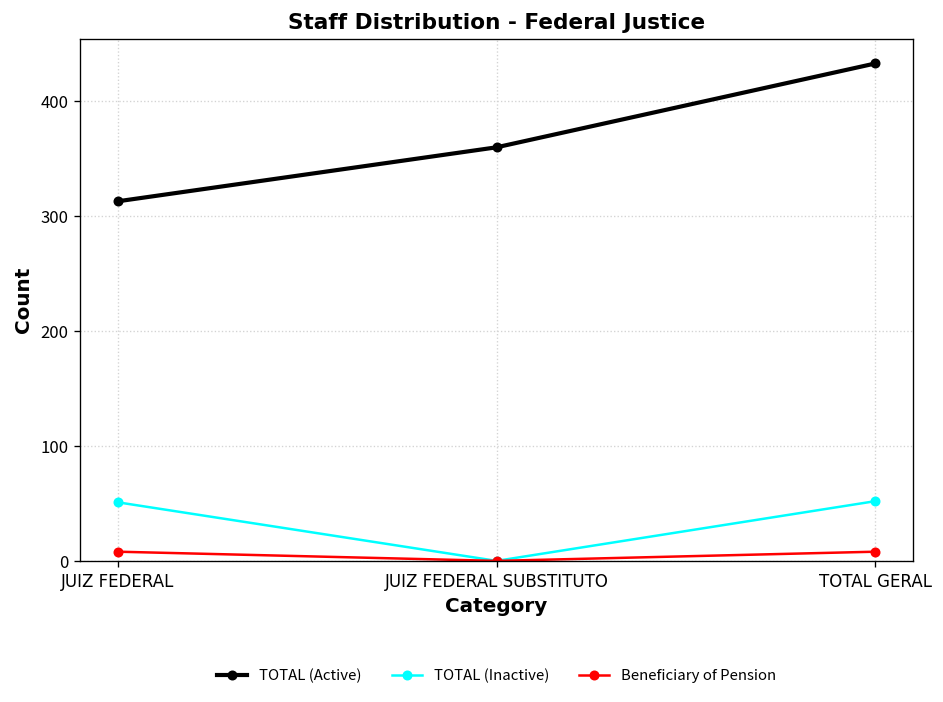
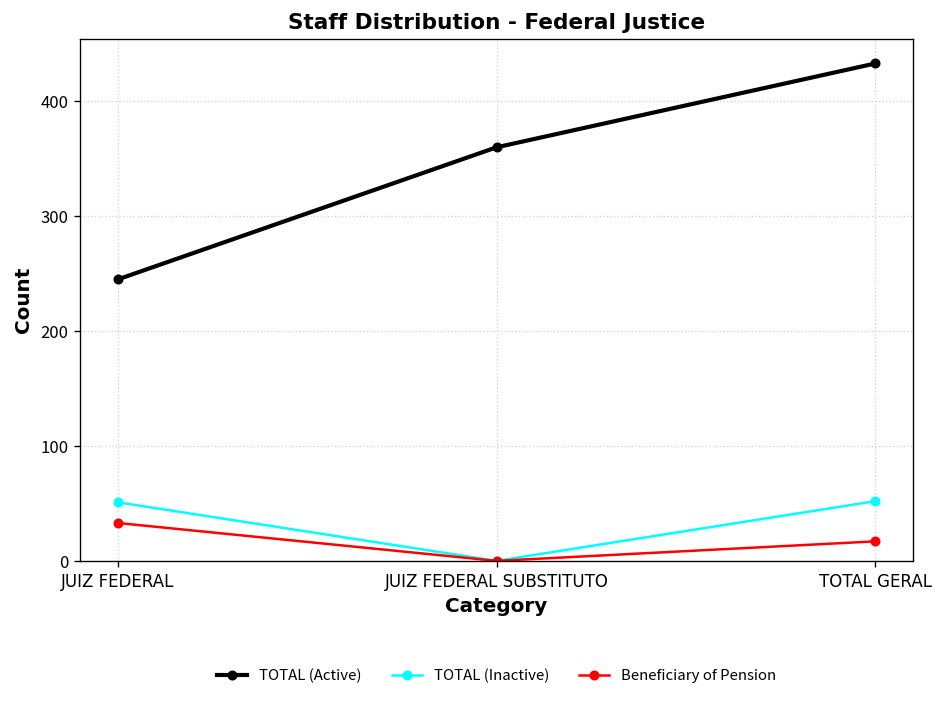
  {
    "TOTAL (Active)": {
-     "JUIZ FEDERAL": 310,
+     "JUIZ FEDERAL": 250,
      "JUIZ FEDERAL SUBSTITUTO": 360,
      "TOTAL GERAL": 430
    },
    "TOTAL (Inactive)": {
      "JUIZ FEDERAL": 50,
      "TOTAL GERAL": 50
    },
    "Beneficiary of Pension": {
-     "JUIZ FEDERAL": 10,
-     "TOTAL GERAL": 10
+     "JUIZ FEDERAL": 30,
+     "TOTAL GERAL": 20
    }
  }
